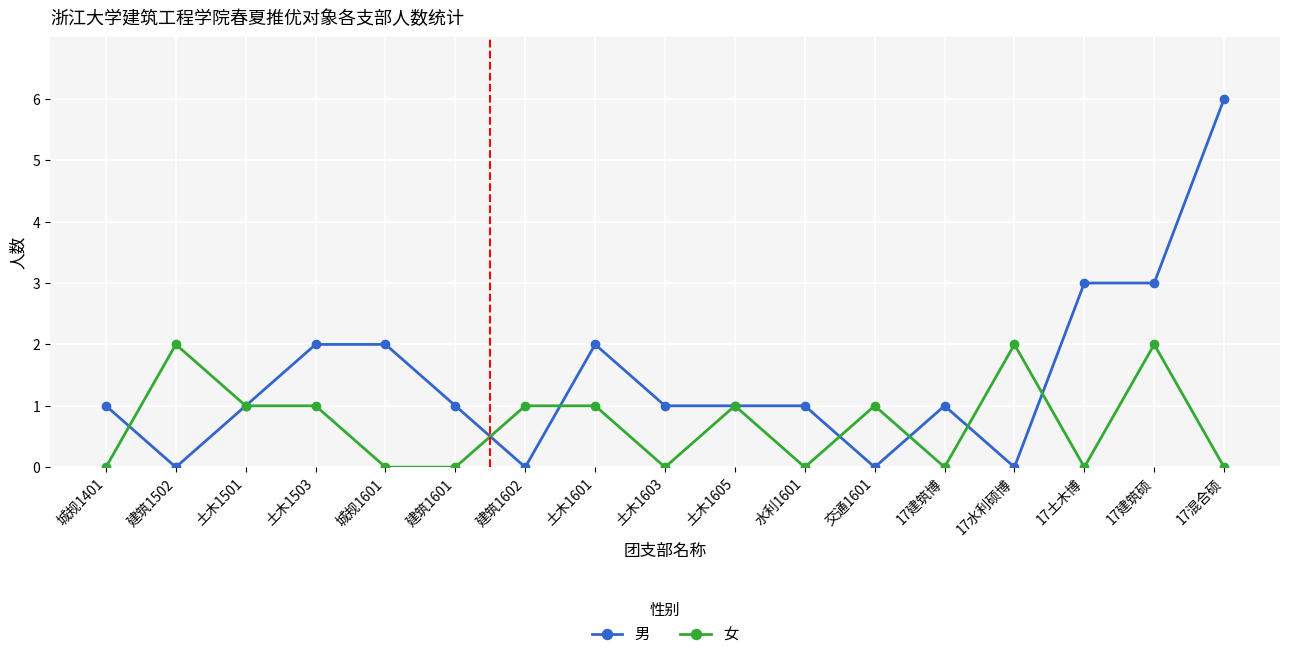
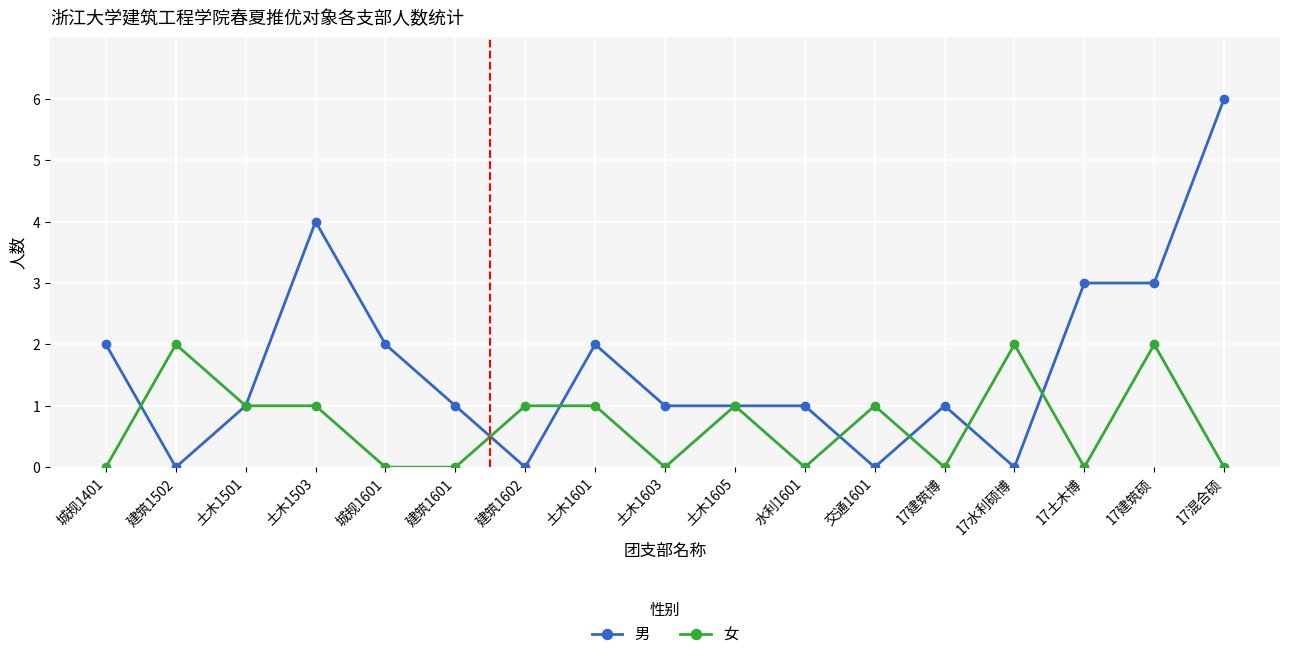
  {
    "男": {
-     "城规1401": 1,
+     "城规1401": 2,
      "建筑1502": 0,
-     "土木1503": 2,
+     "土木1503": 4,
      "城规1601": 2,
      "建筑1601": 1,
      "建筑1602": 0,
      "土木1601": 2,
      "土木1603": 1,
      "水利1601": 1,
      "交通1601": 0,
      "17建筑博": 1,
      "17水利硕博": 0,
      "17土木博": 3,
      "17建筑硕": 3,
      "17混合硕": 6
    },
    "女": {
      "城规1401": 0,
      "建筑1502": 2,
      "土木1503": 1,
      "城规1601": 0,
      "建筑1601": 0,
      "建筑1602": 1,
      "土木1601": 1,
      "土木1603": 0,
      "水利1601": 0,
      "交通1601": 1,
      "17建筑博": 0,
      "17水利硕博": 2,
      "17土木博": 0,
      "17建筑硕": 2,
      "17混合硕": 0
    }
  }
